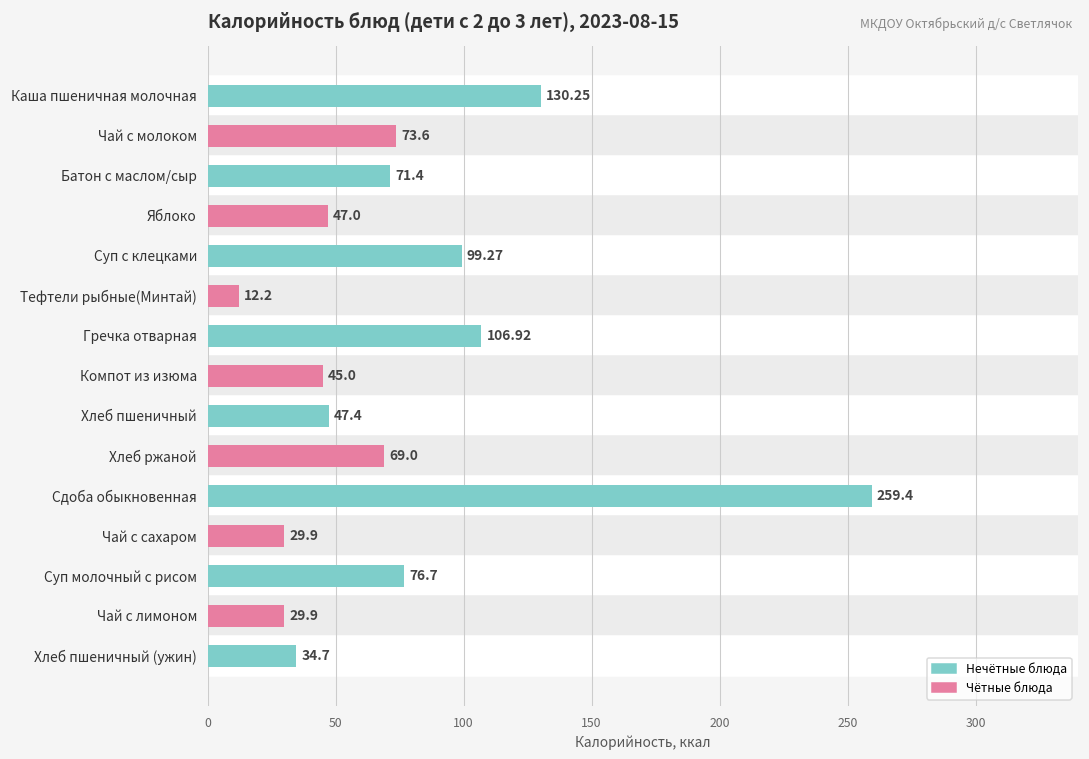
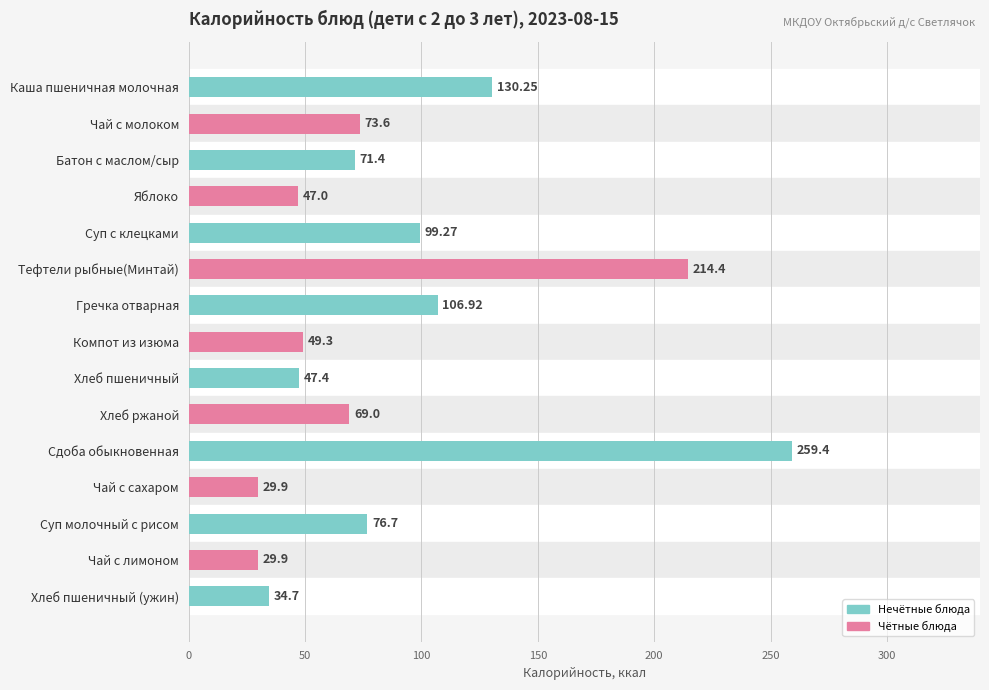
  {
    "Каша пшеничная молочная": 130.25,
    "Чай с молоком": 73.6,
    "Батон с маслом/сыр": 71.4,
    "Яблоко": 47.0,
    "Суп с клецками": 99.27,
-   "Тефтели рыбные(Минтай)": 12.2,
+   "Тефтели рыбные(Минтай)": 214.4,
    "Гречка отварная": 106.92,
-   "Компот из изюма": 45.0,
+   "Компот из изюма": 49.3,
    "Хлеб пшеничный": 47.4,
    "Хлеб ржаной": 69.0,
    "Сдоба обыкновенная": 259.4,
    "Чай с сахаром": 29.9,
    "Суп молочный с рисом": 76.7,
    "Чай с лимоном": 29.9,
    "Хлеб пшеничный (ужин)": 34.7
  }
